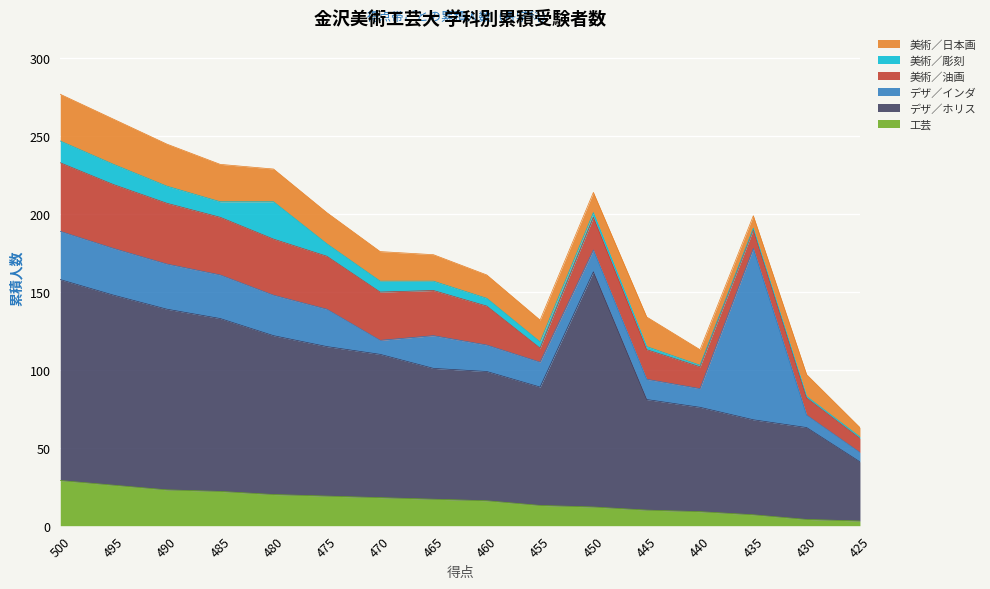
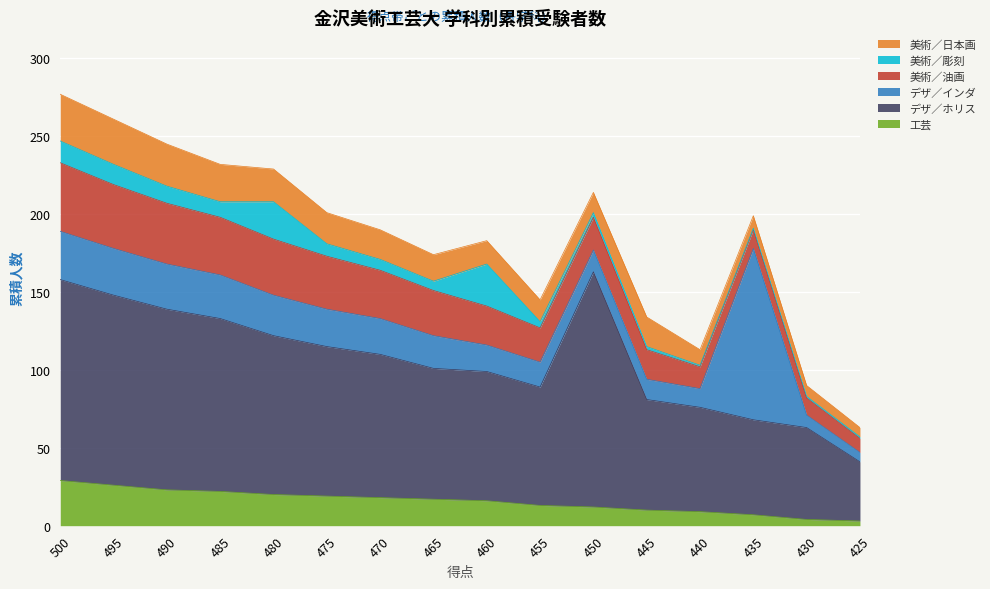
  {
    "工芸": {
      "500": 29,
      "495": 26,
      "490": 23,
      "485": 22,
      "480": 20,
      "475": 19,
      "470": 18,
      "465": 17,
      "460": 16,
      "455": 13,
      "450": 12,
      "445": 10,
      "440": 9,
      "435": 7,
      "430": 4,
      "425": 3
    },
    "デザ／ホリス": {
      "500": 129,
      "495": 122,
      "490": 116,
      "485": 111,
      "480": 102,
      "475": 96,
      "470": 92,
      "465": 84,
      "460": 83,
      "455": 76,
      "450": 151,
      "445": 71,
      "440": 67,
      "435": 61,
      "430": 59,
      "425": 38
    },
    "デザ／インダ": {
      "500": 31,
      "495": 30,
      "490": 29,
      "485": 28,
      "480": 26,
      "475": 24,
-     "470": 9,
+     "470": 23,
      "465": 21,
      "460": 17,
      "455": 16,
      "450": 14,
      "445": 13,
      "440": 12,
      "435": 110,
      "430": 8,
      "425": 6
    },
    "美術／油画": {
      "500": 44,
      "495": 41,
      "490": 39,
      "485": 37,
      "480": 36,
      "475": 34,
      "470": 31,
      "465": 29,
      "460": 25,
-     "455": 9,
+     "455": 22,
      "450": 21,
      "445": 19
    },
    "美術／彫刻": {
      "500": 14,
      "495": 13,
      "490": 11,
      "485": 10,
      "480": 24,
      "475": 8,
      "470": 7,
      "465": 6,
-     "460": 5,
+     "460": 27,
      "455": 4,
      "450": 3,
      "445": 2
    },
    "美術／日本画": {
      "500": 30,
      "495": 29,
      "490": 27,
      "485": 24,
      "480": 21,
      "475": 20,
      "470": 19,
      "465": 17,
      "460": 15,
      "455": 14,
      "450": 13,
      "445": 19,
      "440": 10,
      "435": 8,
-     "430": 14,
+     "430": 7,
      "425": 6
    }
  }
